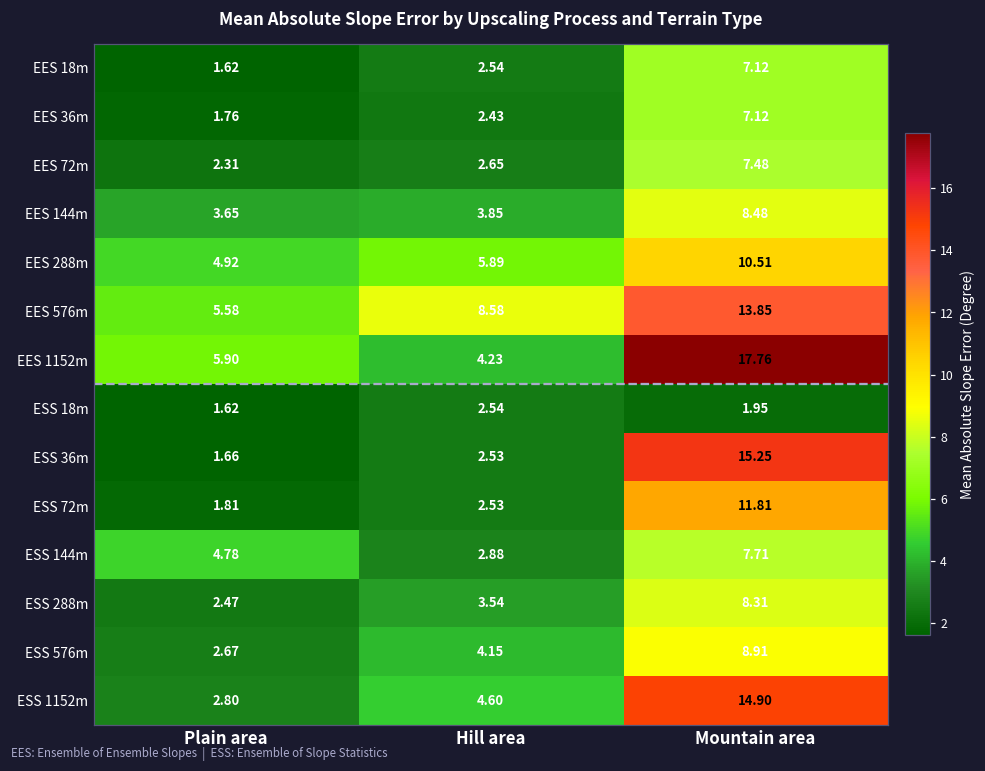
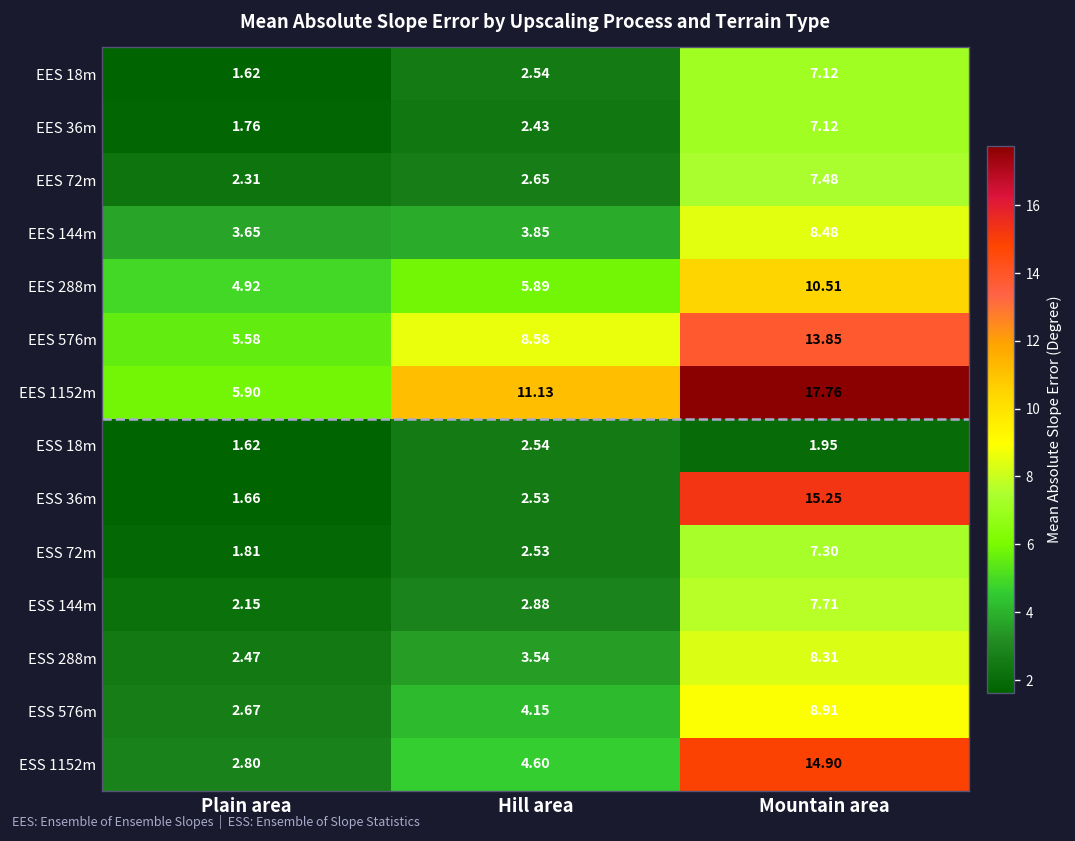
  {
    "EES 18m": {
      "Plain area": 1.62,
      "Hill area": 2.54,
      "Mountain area": 7.12
    },
    "EES 36m": {
      "Plain area": 1.76,
      "Hill area": 2.43,
      "Mountain area": 7.12
    },
    "EES 72m": {
      "Plain area": 2.31,
      "Hill area": 2.65,
      "Mountain area": 7.48
    },
    "EES 144m": {
      "Plain area": 3.65,
      "Hill area": 3.85,
      "Mountain area": 8.48
    },
    "EES 288m": {
      "Plain area": 4.92,
      "Hill area": 5.89,
      "Mountain area": 10.51
    },
    "EES 576m": {
      "Plain area": 5.58,
      "Hill area": 8.58,
      "Mountain area": 13.85
    },
    "EES 1152m": {
      "Plain area": 5.90,
-     "Hill area": 4.23,
+     "Hill area": 11.13,
      "Mountain area": 17.76
    },
    "ESS 18m": {
      "Plain area": 1.62,
      "Hill area": 2.54,
      "Mountain area": 1.95
    },
    "ESS 36m": {
      "Plain area": 1.66,
      "Hill area": 2.53,
      "Mountain area": 15.25
    },
    "ESS 72m": {
      "Plain area": 1.81,
      "Hill area": 2.53,
-     "Mountain area": 11.81
+     "Mountain area": 7.30
    },
    "ESS 144m": {
-     "Plain area": 4.78,
+     "Plain area": 2.15,
      "Hill area": 2.88,
      "Mountain area": 7.71
    },
    "ESS 288m": {
      "Plain area": 2.47,
      "Hill area": 3.54,
      "Mountain area": 8.31
    },
    "ESS 576m": {
      "Plain area": 2.67,
      "Hill area": 4.15,
      "Mountain area": 8.91
    },
    "ESS 1152m": {
      "Plain area": 2.80,
      "Hill area": 4.60,
      "Mountain area": 14.90
    }
  }
